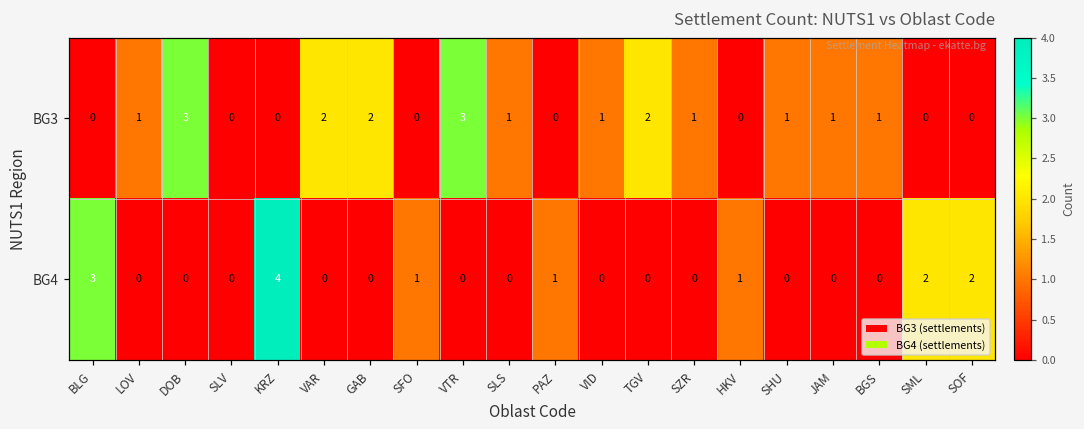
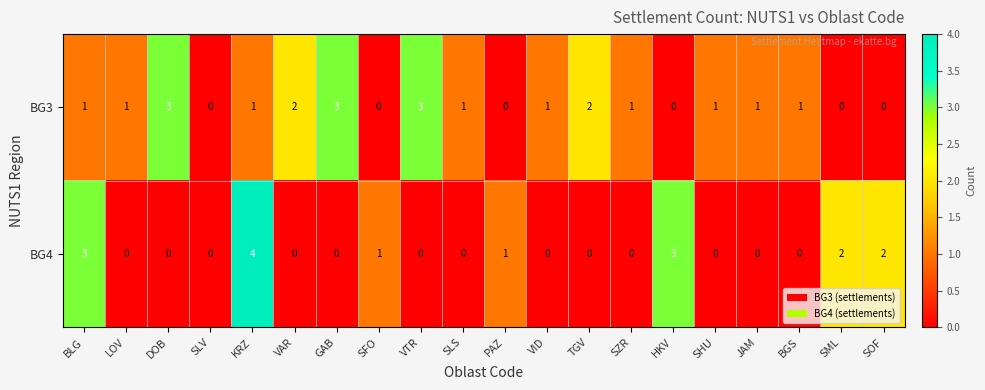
  {
    "BG3": {
-     "BLG": 0,
+     "BLG": 1,
      "LOV": 1,
      "DOB": 3,
      "SLV": 0,
-     "KRZ": 0,
+     "KRZ": 1,
      "VAR": 2,
-     "GAB": 2,
+     "GAB": 3,
      "SFO": 0,
      "VTR": 3,
      "SLS": 1,
      "PAZ": 0,
      "VID": 1,
      "TGV": 2,
      "SZR": 1,
      "HKV": 0,
      "SHU": 1,
      "JAM": 1,
      "BGS": 1,
      "SOF": 0
    },
    "BG4": {
      "BLG": 3,
      "LOV": 0,
      "DOB": 0,
      "SLV": 0,
      "KRZ": 4,
      "VAR": 0,
      "GAB": 0,
      "SFO": 1,
      "VTR": 0,
      "SLS": 0,
      "PAZ": 1,
      "VID": 0,
      "TGV": 0,
      "SZR": 0,
-     "HKV": 1,
+     "HKV": 3,
      "SHU": 0,
      "JAM": 0,
      "BGS": 0,
      "SML": 2,
      "SOF": 2
    }
  }
